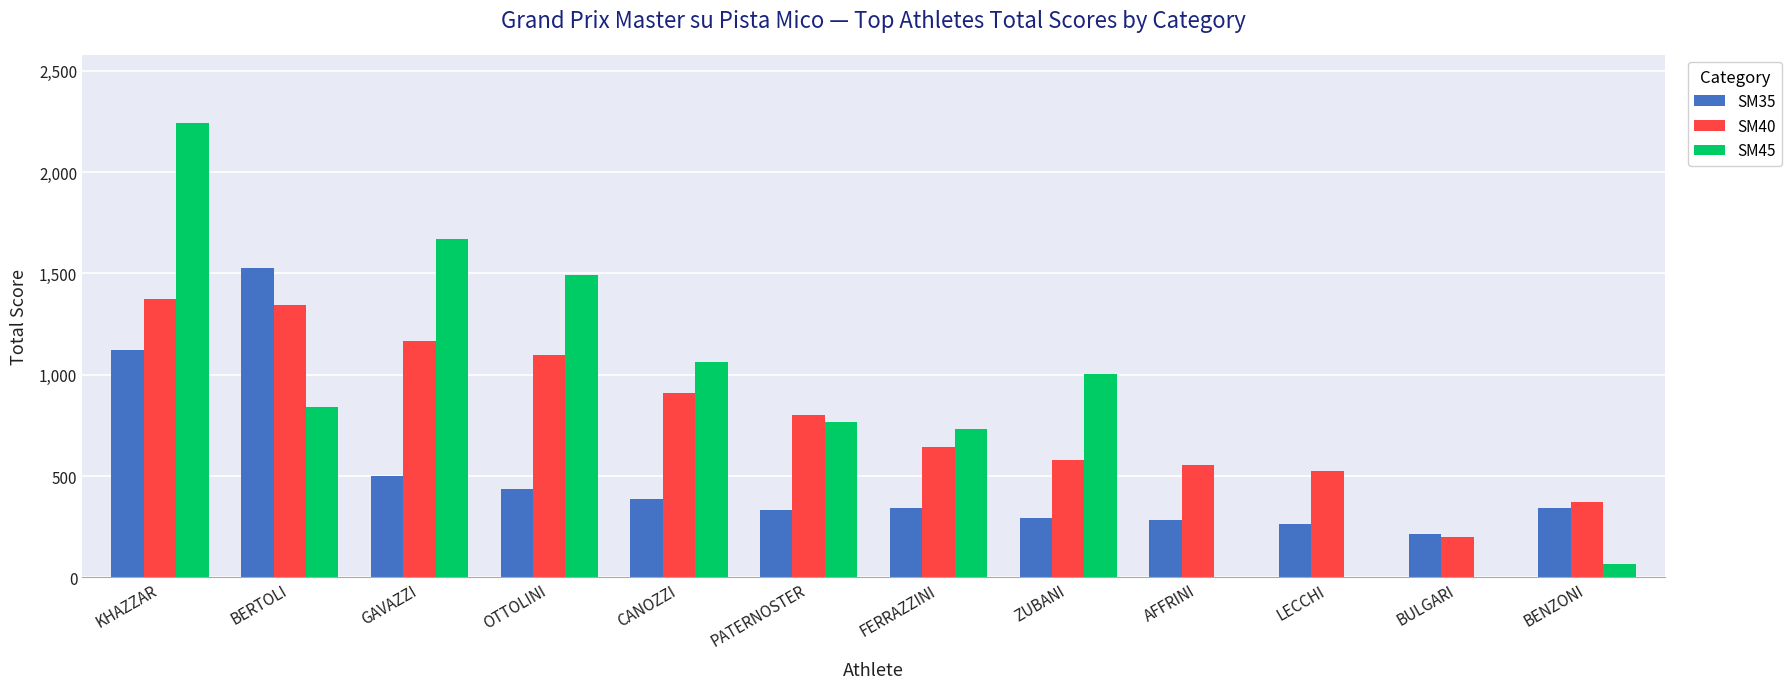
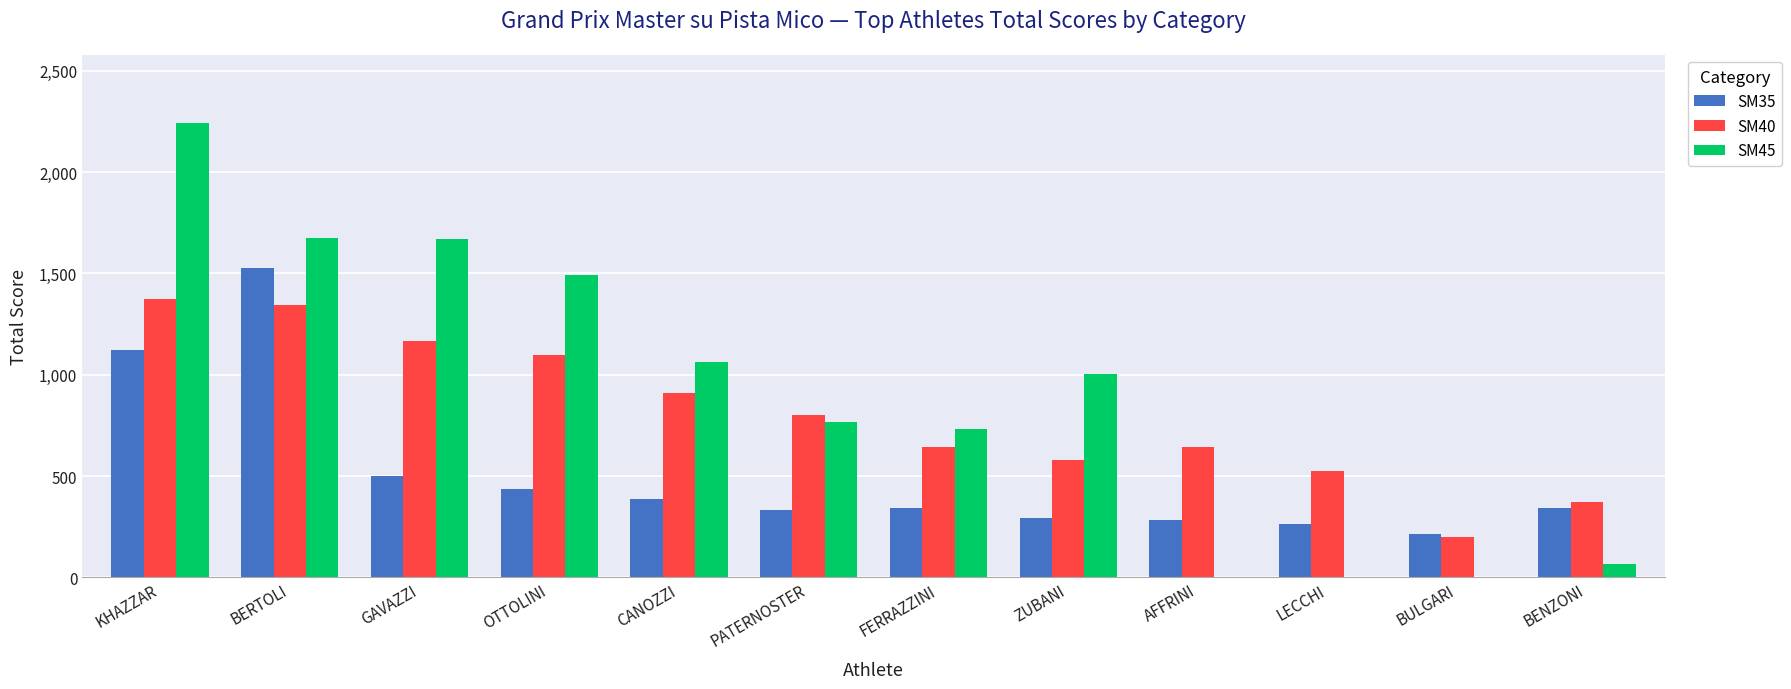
  {
    "SM35": {
      "KHAZZAR": "1,120",
      "BERTOLI": "1,530",
      "GAVAZZI": "500",
      "OTTOLINI": "440",
      "CANOZZI": "390",
      "PATERNOSTER": "330",
      "FERRAZZINI": "340",
      "ZUBANI": "290",
      "AFFRINI": "290",
      "LECCHI": "260",
      "BULGARI": "220",
      "BENZONI": "340"
    },
    "SM40": {
      "KHAZZAR": "1,370",
      "BERTOLI": "1,350",
      "GAVAZZI": "1,170",
      "OTTOLINI": "1,100",
      "CANOZZI": "910",
      "PATERNOSTER": "800",
      "FERRAZZINI": "640",
      "ZUBANI": "580",
-     "AFFRINI": "550",
+     "AFFRINI": "640",
      "LECCHI": "530",
      "BULGARI": "200",
      "BENZONI": "370"
    },
    "SM45": {
      "KHAZZAR": "2,240",
-     "BERTOLI": "840",
+     "BERTOLI": "1,680",
      "GAVAZZI": "1,670",
      "OTTOLINI": "1,490",
      "CANOZZI": "1,060",
      "PATERNOSTER": "770",
      "FERRAZZINI": "730",
      "ZUBANI": "1,000",
      "AFFRINI": "0",
      "LECCHI": "0",
      "BULGARI": "0",
      "BENZONI": "60"
    }
  }
